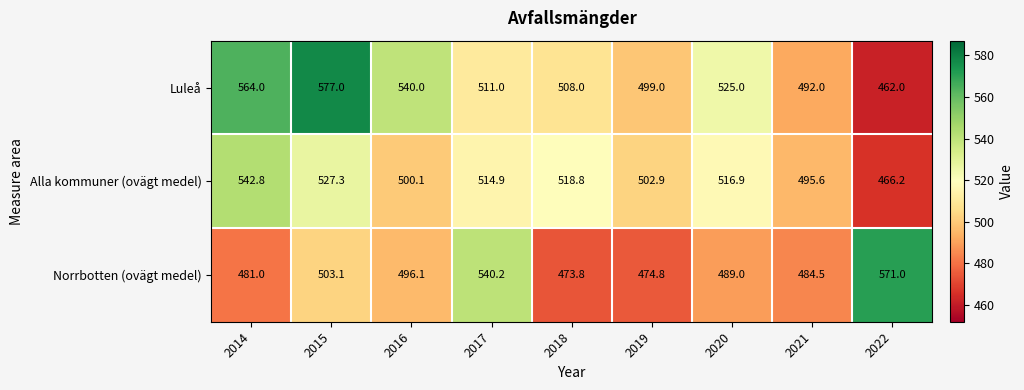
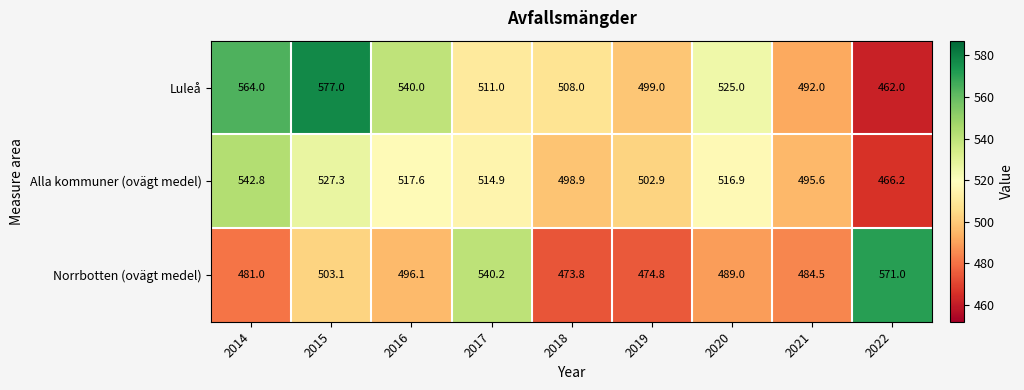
  {
    "Luleå": {
      "2014": 564.0,
      "2015": 577.0,
      "2016": 540.0,
      "2017": 511.0,
      "2018": 508.0,
      "2019": 499.0,
      "2020": 525.0,
      "2021": 492.0,
      "2022": 462.0
    },
    "Alla kommuner (ovägt medel)": {
      "2014": 542.8,
      "2015": 527.3,
-     "2016": 500.1,
+     "2016": 517.6,
      "2017": 514.9,
-     "2018": 518.8,
+     "2018": 498.9,
      "2019": 502.9,
      "2020": 516.9,
      "2021": 495.6,
      "2022": 466.2
    },
    "Norrbotten (ovägt medel)": {
      "2014": 481.0,
      "2015": 503.1,
      "2016": 496.1,
      "2017": 540.2,
      "2018": 473.8,
      "2019": 474.8,
      "2020": 489.0,
      "2021": 484.5,
      "2022": 571.0
    }
  }
